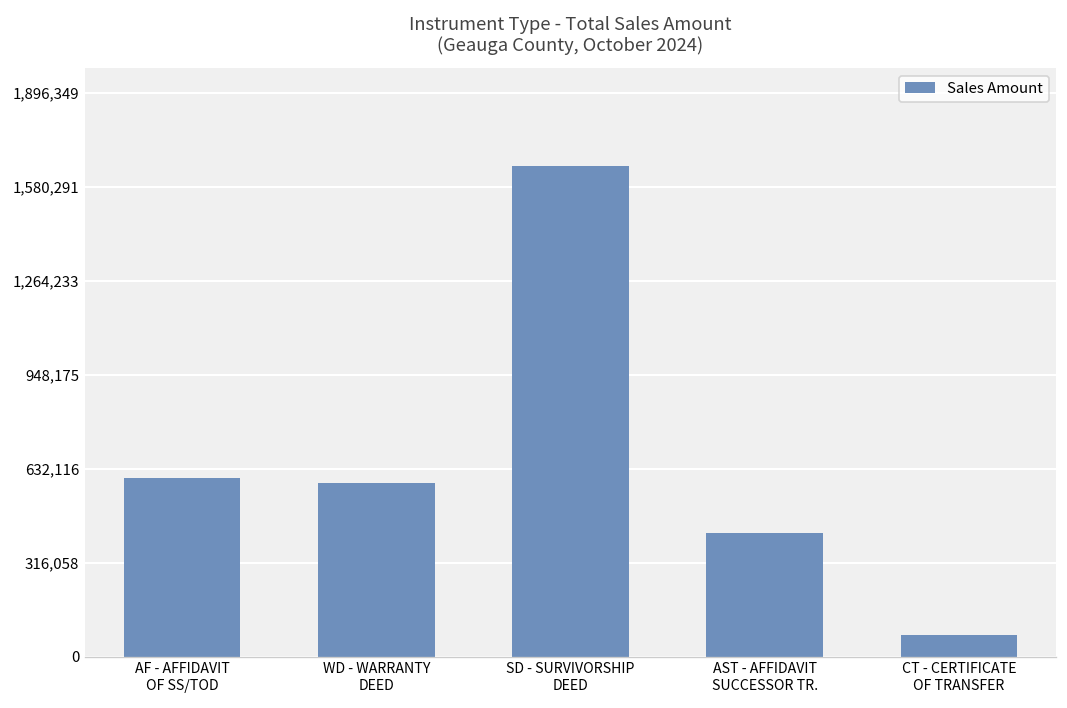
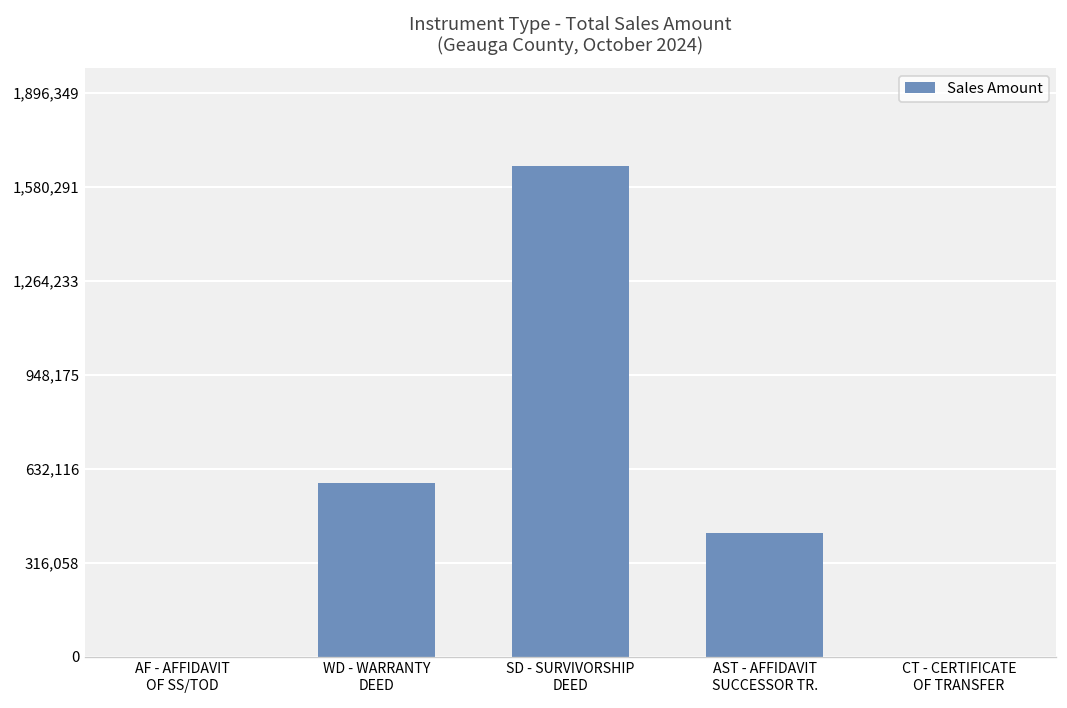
  {
-   "AF - AFFIDAVIT OF SS/TOD": "600,000",
+   "AF - AFFIDAVIT OF SS/TOD": "0",
    "WD - WARRANTY DEED": "580,000",
    "SD - SURVIVORSHIP DEED": "1,650,000",
    "AST - AFFIDAVIT SUCCESSOR TR.": "420,000",
-   "CT - CERTIFICATE OF TRANSFER": "70,000"
+   "CT - CERTIFICATE OF TRANSFER": "0"
  }
